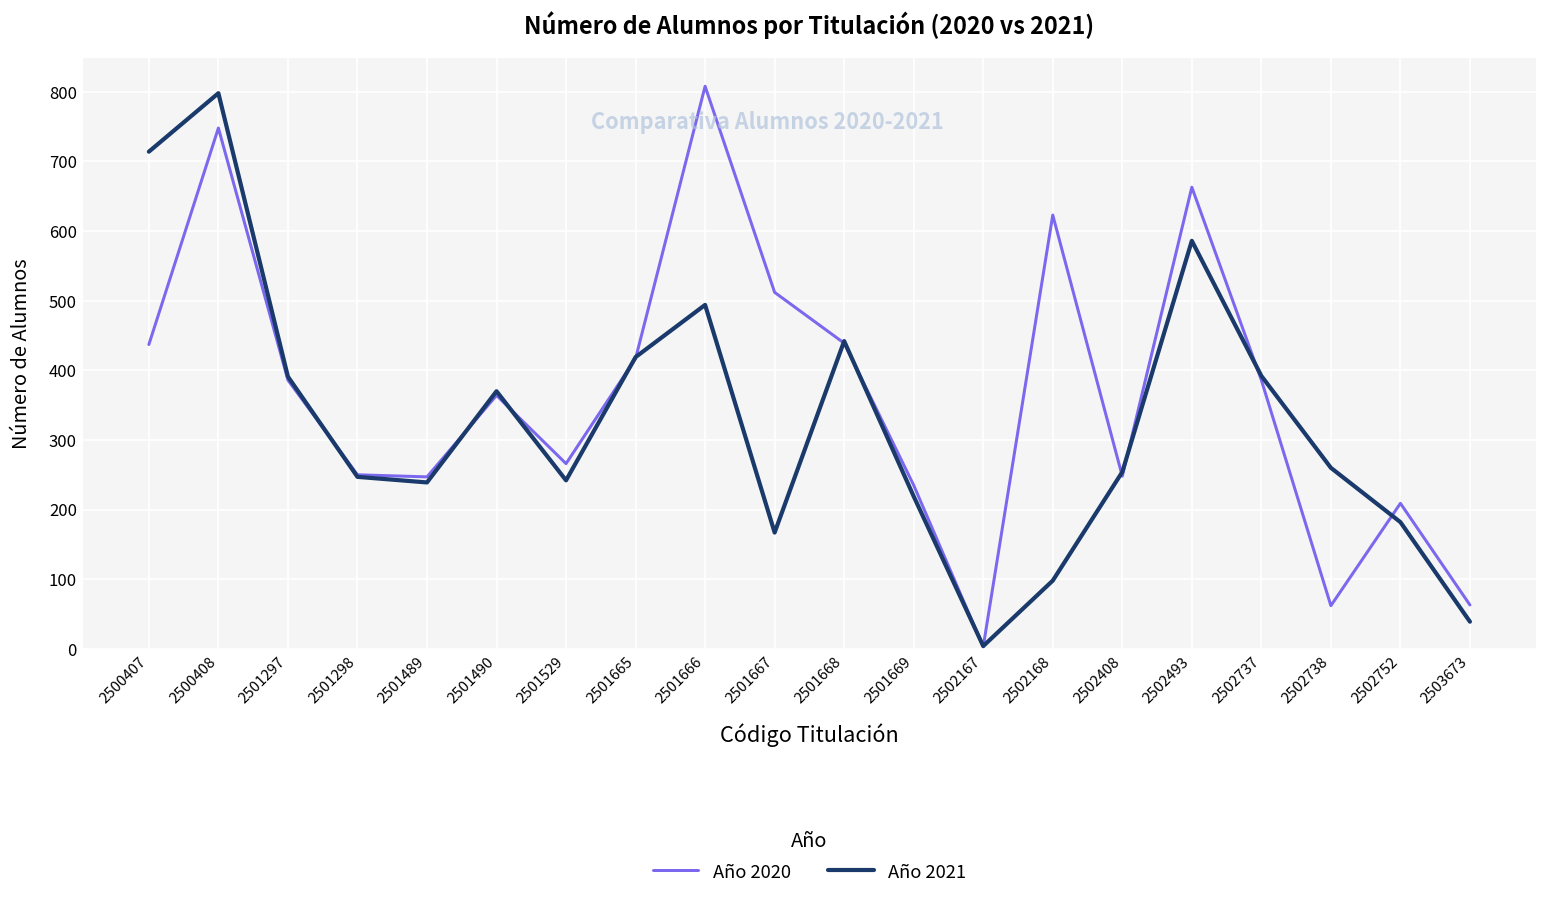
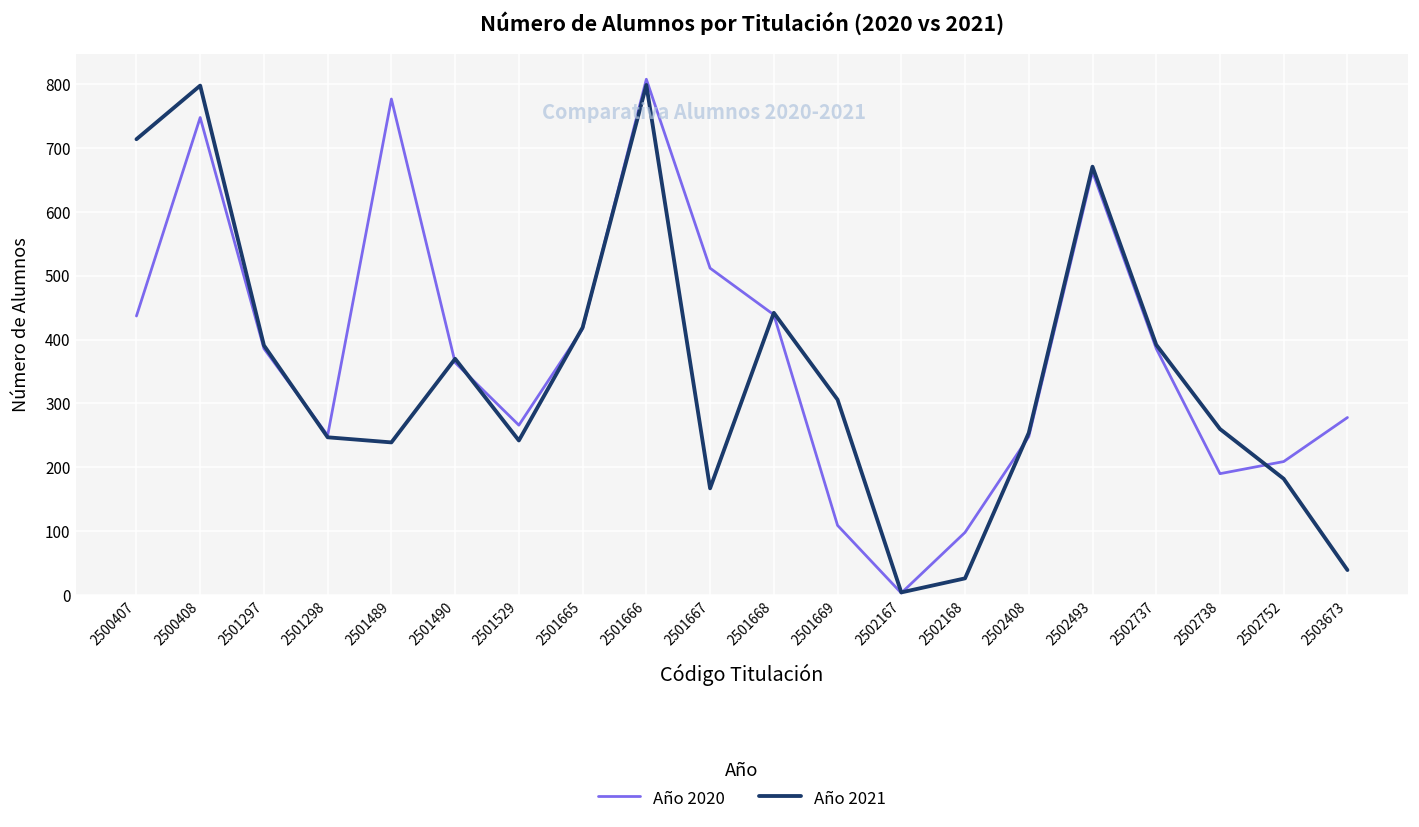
  {
    "Año 2020": {
      "2500407": 440,
      "2500408": 750,
      "2501297": 390,
-     "2501489": 250,
+     "2501489": 780,
      "2501490": 360,
      "2501529": 270,
      "2501666": 810,
      "2501667": 510,
-     "2501669": 240,
-     "2502168": 620,
+     "2501669": 110,
+     "2502168": 100,
      "2502408": 250,
      "2502493": 660,
      "2502737": 390,
-     "2502738": 60,
+     "2502738": 190,
      "2502752": 210,
-     "2503673": 60
+     "2503673": 280
    },
    "Año 2021": {
      "2500407": 710,
      "2500408": 800,
      "2501297": 390,
      "2501489": 240,
      "2501490": 370,
      "2501529": 240,
-     "2501666": 490,
+     "2501666": 800,
      "2501667": 170,
-     "2501669": 220,
-     "2502168": 100,
+     "2501669": 310,
+     "2502168": 30,
      "2502408": 250,
-     "2502493": 590,
+     "2502493": 670,
      "2502737": 390,
      "2502738": 260,
      "2502752": 180,
      "2503673": 40
    }
  }
